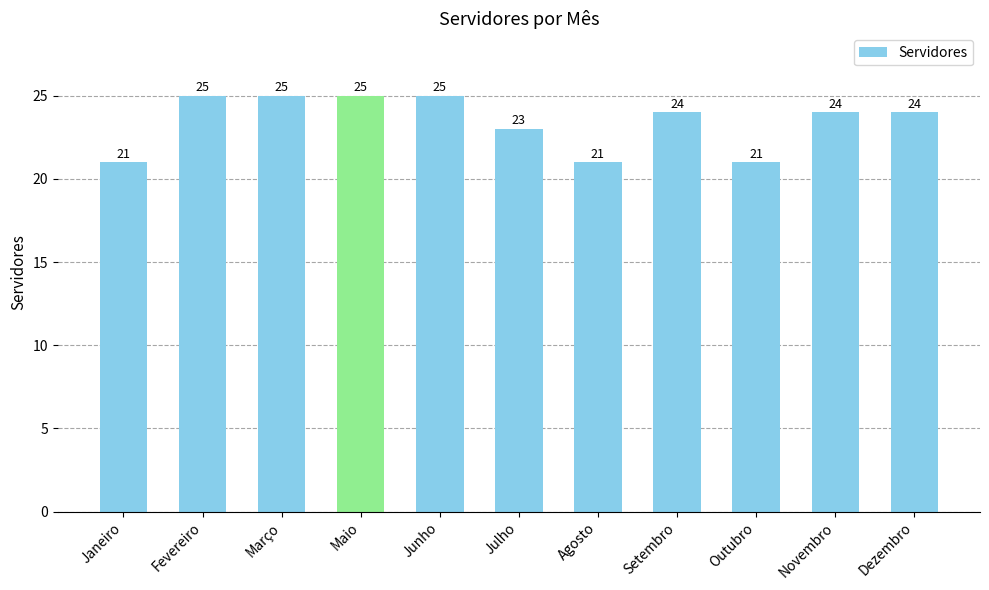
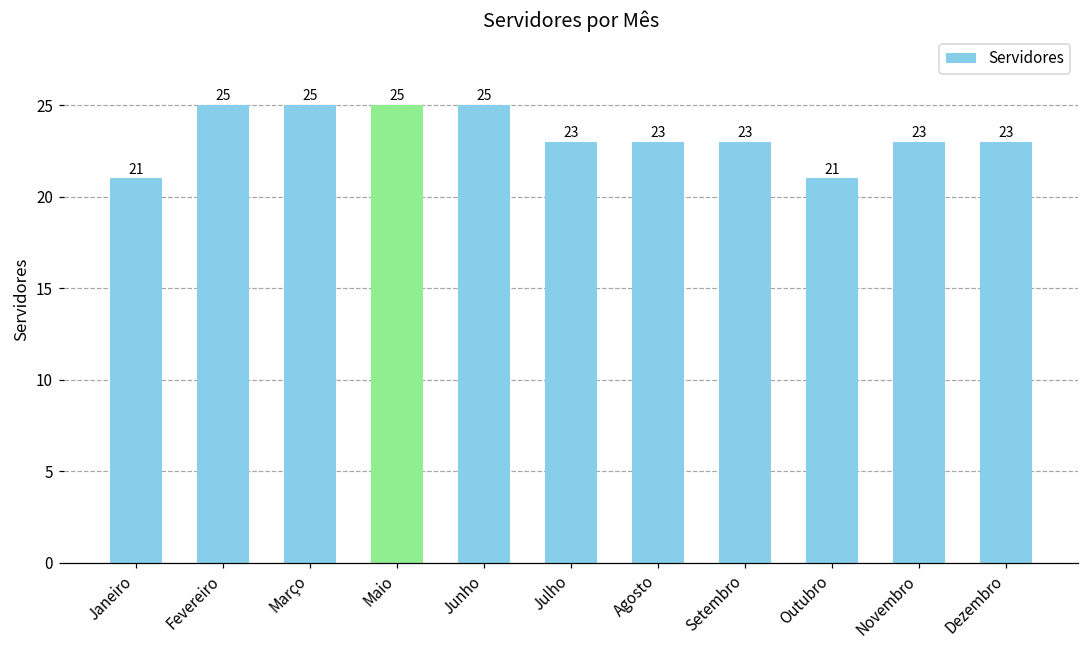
  {
    "Janeiro": 21,
    "Fevereiro": 25,
    "Março": 25,
    "Maio": 25,
    "Junho": 25,
    "Julho": 23,
-   "Agosto": 21,
-   "Setembro": 24,
+   "Agosto": 23,
+   "Setembro": 23,
    "Outubro": 21,
-   "Novembro": 24,
-   "Dezembro": 24
+   "Novembro": 23,
+   "Dezembro": 23
  }
